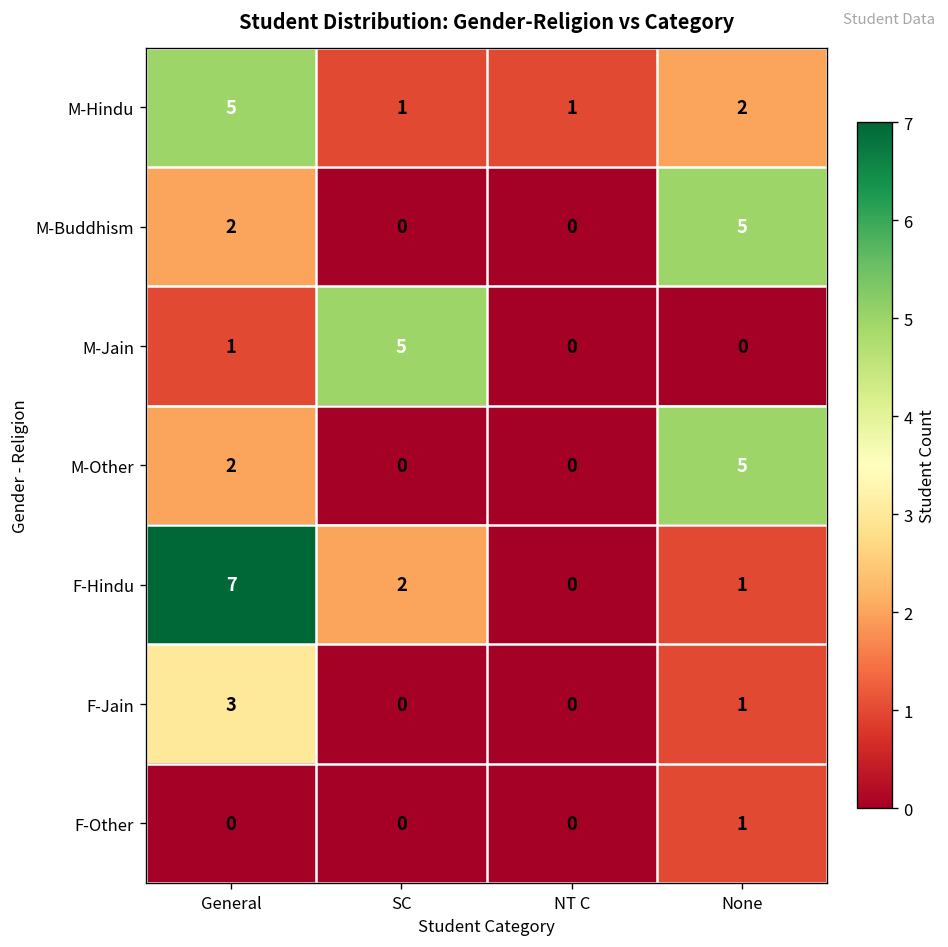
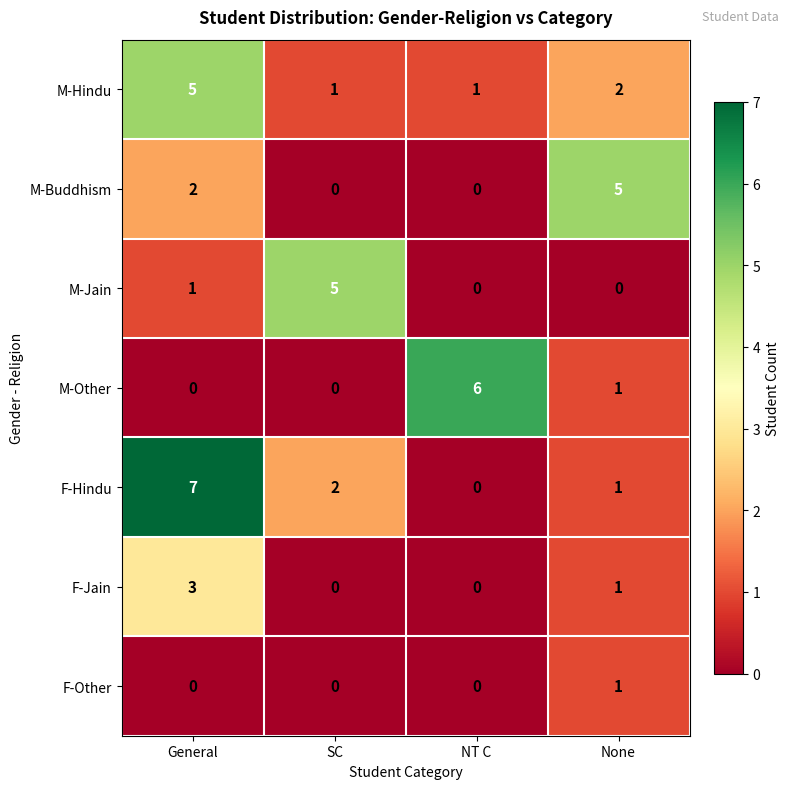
  {
    "M-Hindu": {
      "General": 5,
      "SC": 1,
      "NT C": 1,
      "None": 2
    },
    "M-Buddhism": {
      "General": 2,
      "SC": 0,
      "NT C": 0,
      "None": 5
    },
    "M-Jain": {
      "General": 1,
      "SC": 5,
      "NT C": 0,
      "None": 0
    },
    "M-Other": {
-     "General": 2,
+     "General": 0,
      "SC": 0,
-     "NT C": 0,
-     "None": 5
+     "NT C": 6,
+     "None": 1
    },
    "F-Hindu": {
      "General": 7,
      "SC": 2,
      "NT C": 0,
      "None": 1
    },
    "F-Jain": {
      "General": 3,
      "SC": 0,
      "NT C": 0,
      "None": 1
    },
    "F-Other": {
      "General": 0,
      "SC": 0,
      "NT C": 0,
      "None": 1
    }
  }
